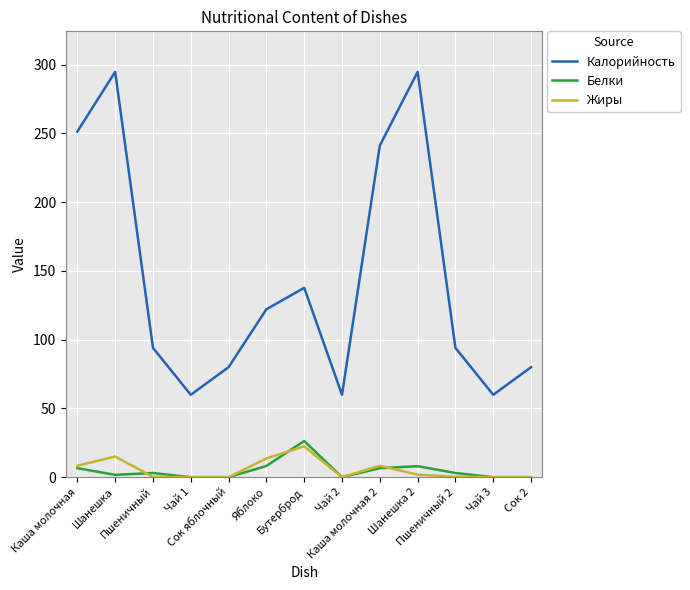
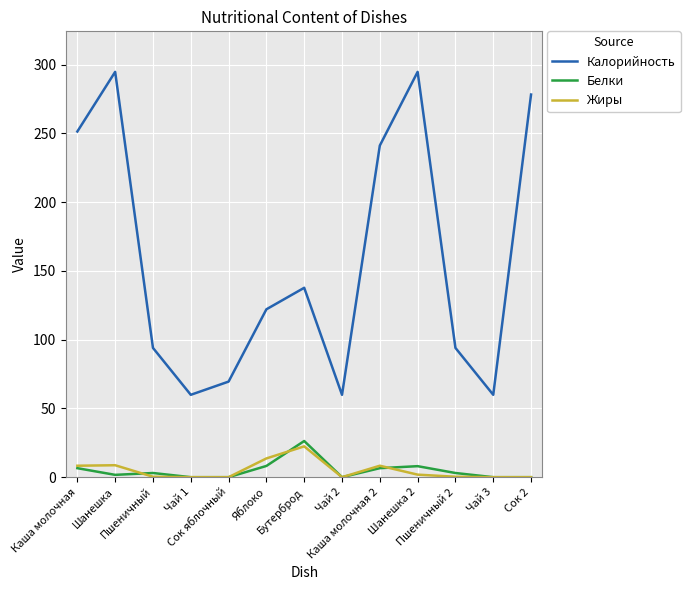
  {
    "Калорийность": {
      "Каша молочная": 251,
      "Шанешка": 295,
      "Пшеничный": 94,
      "Чай 1": 60,
-     "Сок яблочный": 80,
+     "Сок яблочный": 70,
      "Яблоко": 122,
      "Бутерброд": 138,
      "Чай 2": 60,
      "Каша молочная 2": 241,
      "Шанешка 2": 295,
      "Пшеничный 2": 94,
      "Чай 3": 60,
-     "Сок 2": 80
+     "Сок 2": 278
    },
    "Белки": {
      "Шанешка": 2,
      "Пшеничный": 3,
      "Яблоко": 8,
      "Бутерброд": 26,
      "Шанешка 2": 8,
      "Пшеничный 2": 3
    },
    "Жиры": {
-     "Шанешка": 15,
+     "Шанешка": 9,
      "Пшеничный": 0,
      "Яблоко": 14,
      "Бутерброд": 22,
      "Шанешка 2": 2,
      "Пшеничный 2": 0
    }
  }
